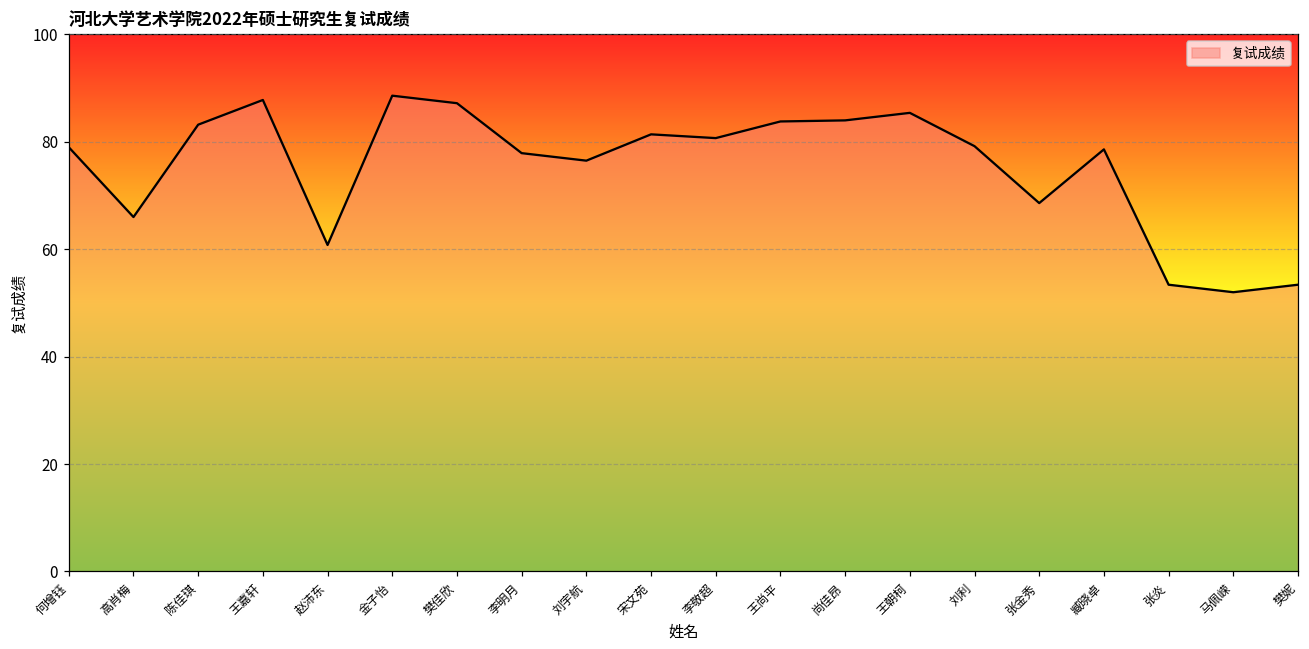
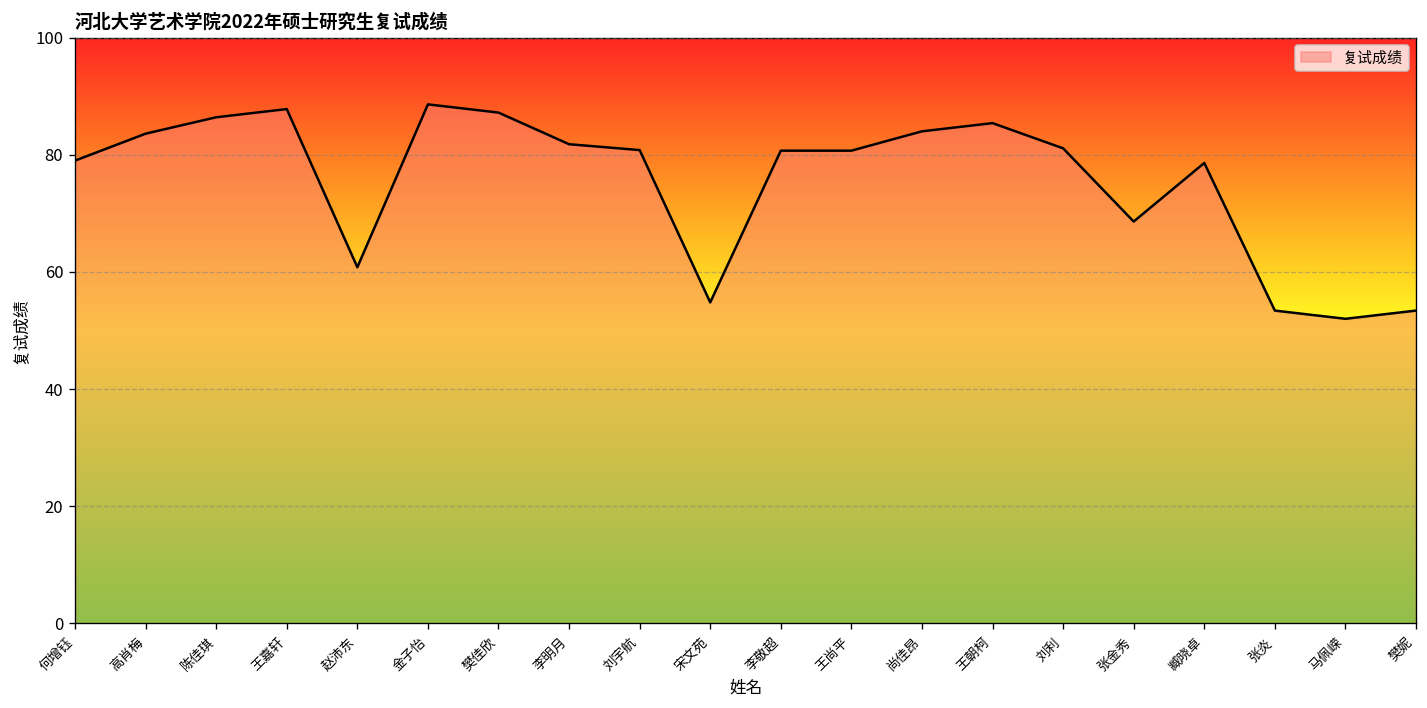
  {
    "何增钰": 79,
-   "高肖梅": 66,
-   "陈佳琪": 83,
+   "高肖梅": 84,
+   "陈佳琪": 86,
    "王嘉轩": 88,
    "赵沛东": 61,
    "金子怡": 89,
    "樊佳欣": 87,
-   "李明月": 78,
-   "刘宇航": 77,
-   "宋文苑": 81,
+   "李明月": 82,
+   "刘宇航": 81,
+   "宋文苑": 55,
    "李敬超": 81,
-   "王尚平": 84,
+   "王尚平": 81,
    "尚佳昂": 84,
    "王朝柯": 85,
-   "刘利": 79,
+   "刘利": 81,
    "张金秀": 69,
    "臧晓卓": 79,
    "张炎": 53,
    "马佩嵘": 52,
    "樊妮": 53
  }
